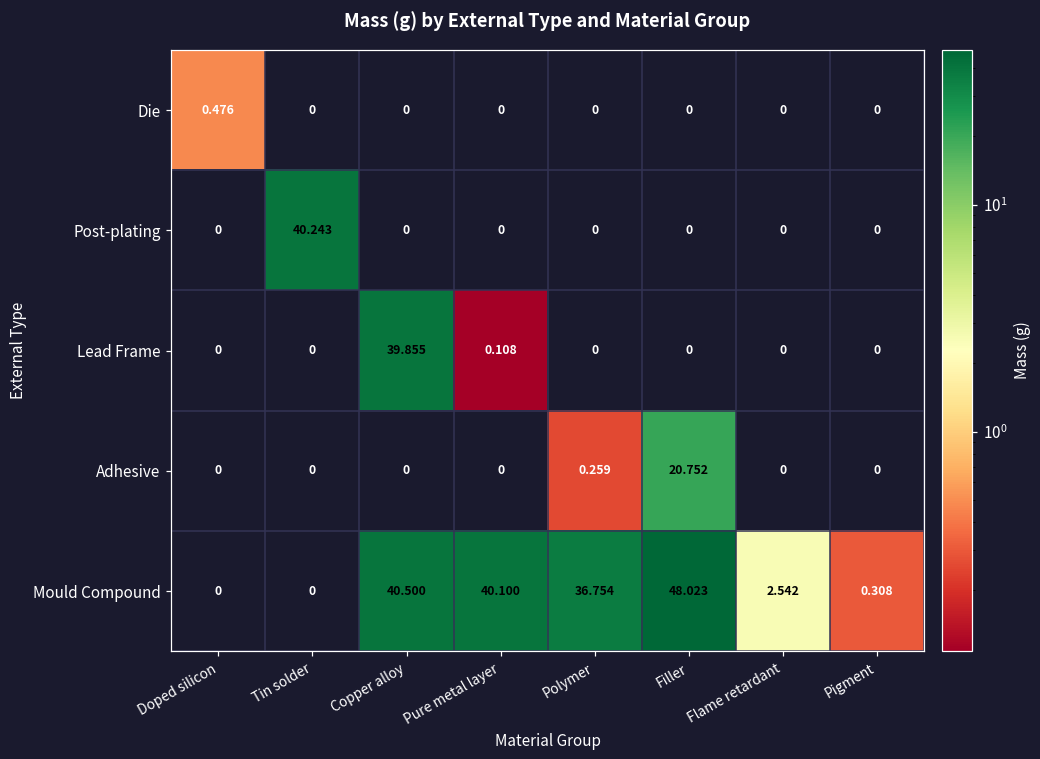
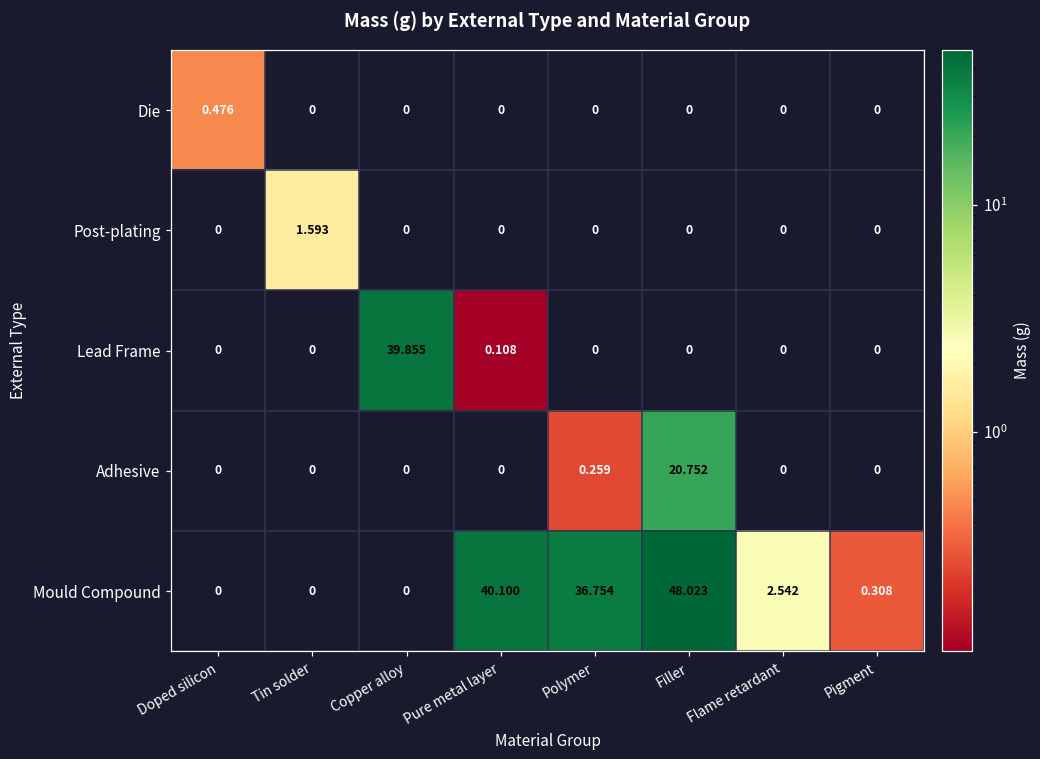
  {
    "Die": {
      "Doped silicon": 0.476,
      "Tin solder": 0,
      "Copper alloy": 0,
      "Pure metal layer": 0,
      "Polymer": 0,
      "Filler": 0,
      "Flame retardant": 0,
      "Pigment": 0
    },
    "Post-plating": {
      "Doped silicon": 0,
-     "Tin solder": 40.243,
+     "Tin solder": 1.593,
      "Copper alloy": 0,
      "Pure metal layer": 0,
      "Polymer": 0,
      "Filler": 0,
      "Flame retardant": 0,
      "Pigment": 0
    },
    "Lead Frame": {
      "Doped silicon": 0,
      "Tin solder": 0,
      "Copper alloy": 39.855,
      "Pure metal layer": 0.108,
      "Polymer": 0,
      "Filler": 0,
      "Flame retardant": 0,
      "Pigment": 0
    },
    "Adhesive": {
      "Doped silicon": 0,
      "Tin solder": 0,
      "Copper alloy": 0,
      "Pure metal layer": 0,
      "Polymer": 0.259,
      "Filler": 20.752,
      "Flame retardant": 0,
      "Pigment": 0
    },
    "Mould Compound": {
      "Doped silicon": 0,
      "Tin solder": 0,
-     "Copper alloy": 40.500,
+     "Copper alloy": 0,
      "Pure metal layer": 40.100,
      "Polymer": 36.754,
      "Filler": 48.023,
      "Flame retardant": 2.542,
      "Pigment": 0.308
    }
  }
